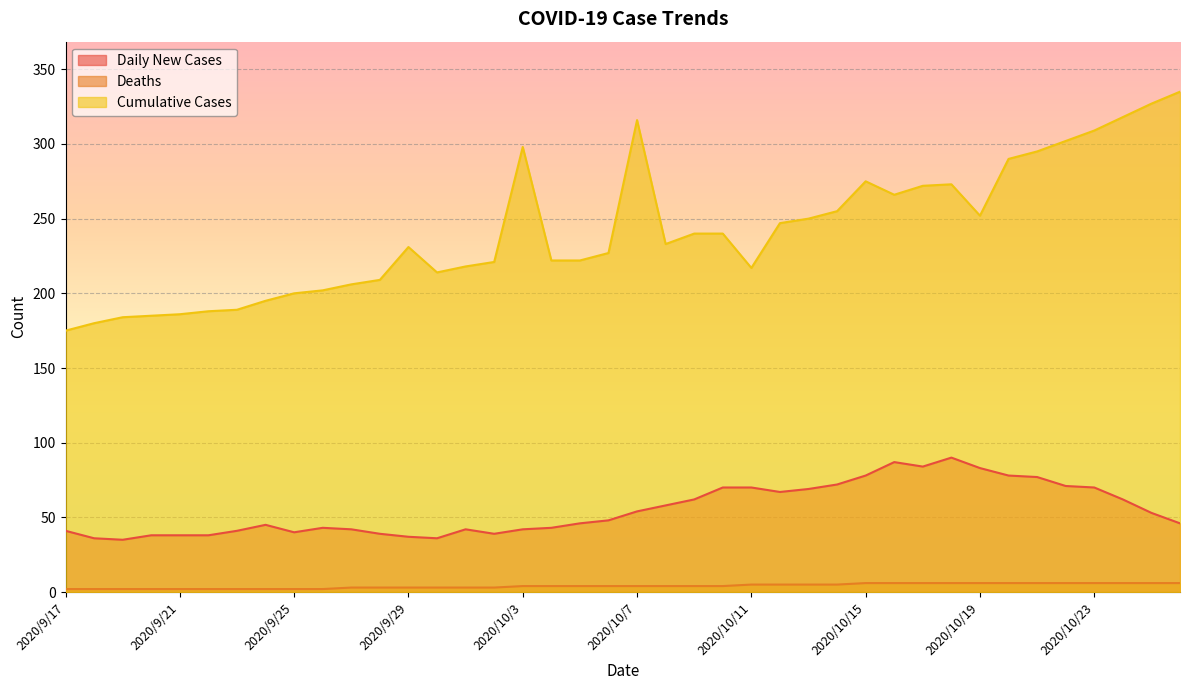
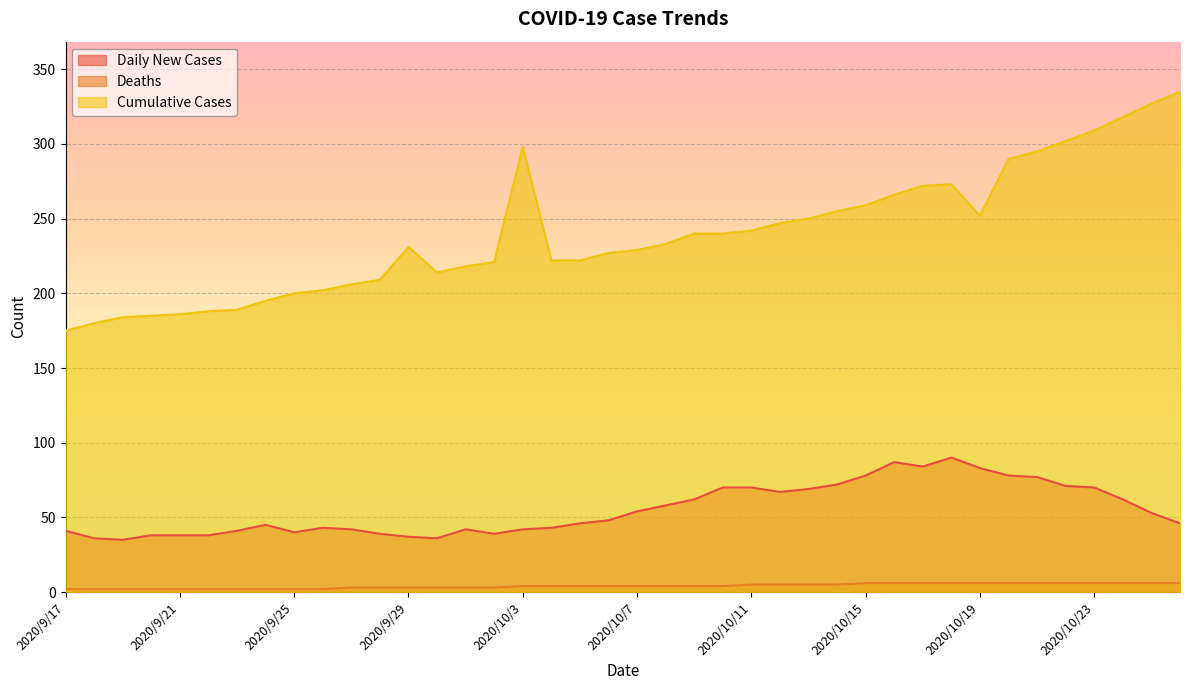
  {
    "Cumulative Cases": {
      "2020/9/17": 175,
      "2020/9/21": 186,
      "2020/9/25": 200,
      "2020/9/29": 231,
      "2020/10/3": 298,
-     "2020/10/7": 316,
-     "2020/10/11": 217,
-     "2020/10/15": 275,
+     "2020/10/7": 229,
+     "2020/10/11": 242,
+     "2020/10/15": 259,
      "2020/10/19": 252,
      "2020/10/23": 309
    }
  }
